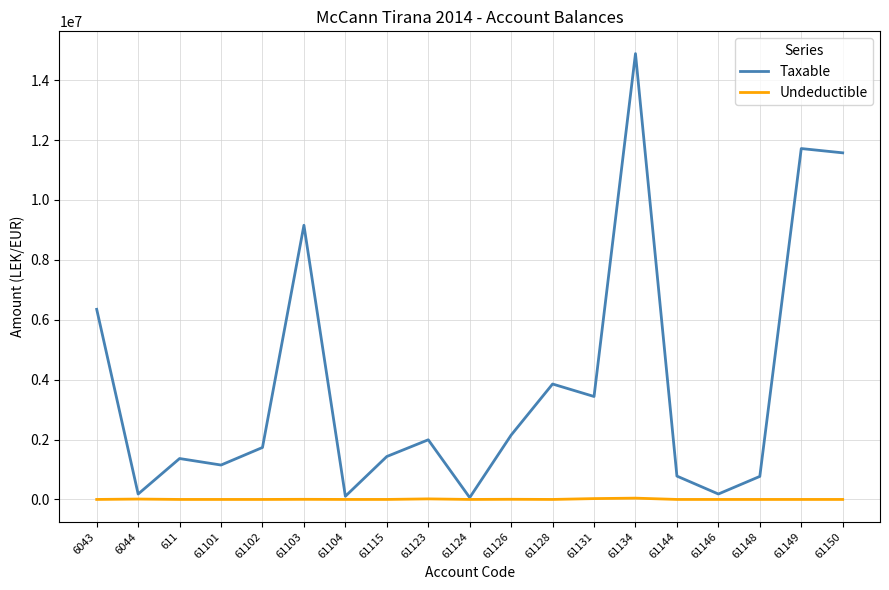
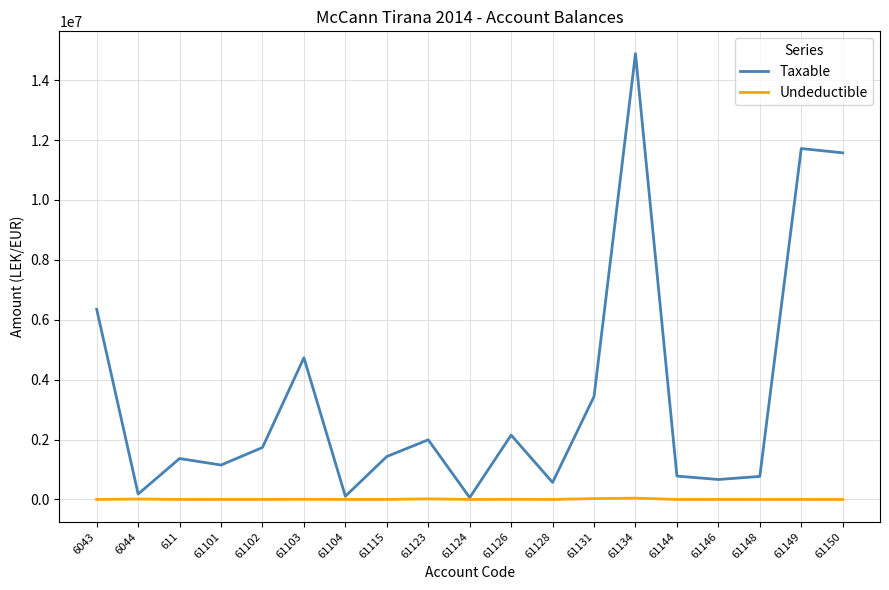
  {
    "Taxable": {
      "6043": 6300000,
      "6044": 200000,
      "611": 1400000,
      "61101": 1100000,
      "61102": 1700000,
-     "61103": 9200000,
+     "61103": 4700000,
      "61104": 100000,
      "61115": 1400000,
      "61123": 2000000,
      "61126": 2100000,
-     "61128": 3900000,
+     "61128": 600000,
      "61131": 3400000,
      "61134": 14900000,
      "61144": 800000,
-     "61146": 200000,
+     "61146": 700000,
      "61148": 800000,
      "61149": 11700000,
      "61150": 11600000
    },
    "Undeductible": {
      "6043": 0,
      "6044": 0,
      "611": 0,
      "61101": 0,
      "61102": 0,
      "61103": 0,
      "61104": 0,
      "61115": 0,
      "61123": 0,
      "61126": 0,
      "61128": 0,
      "61131": 0,
      "61134": 0,
      "61144": 0,
      "61146": 0,
      "61148": 0,
      "61149": 0,
      "61150": 0
    }
  }
